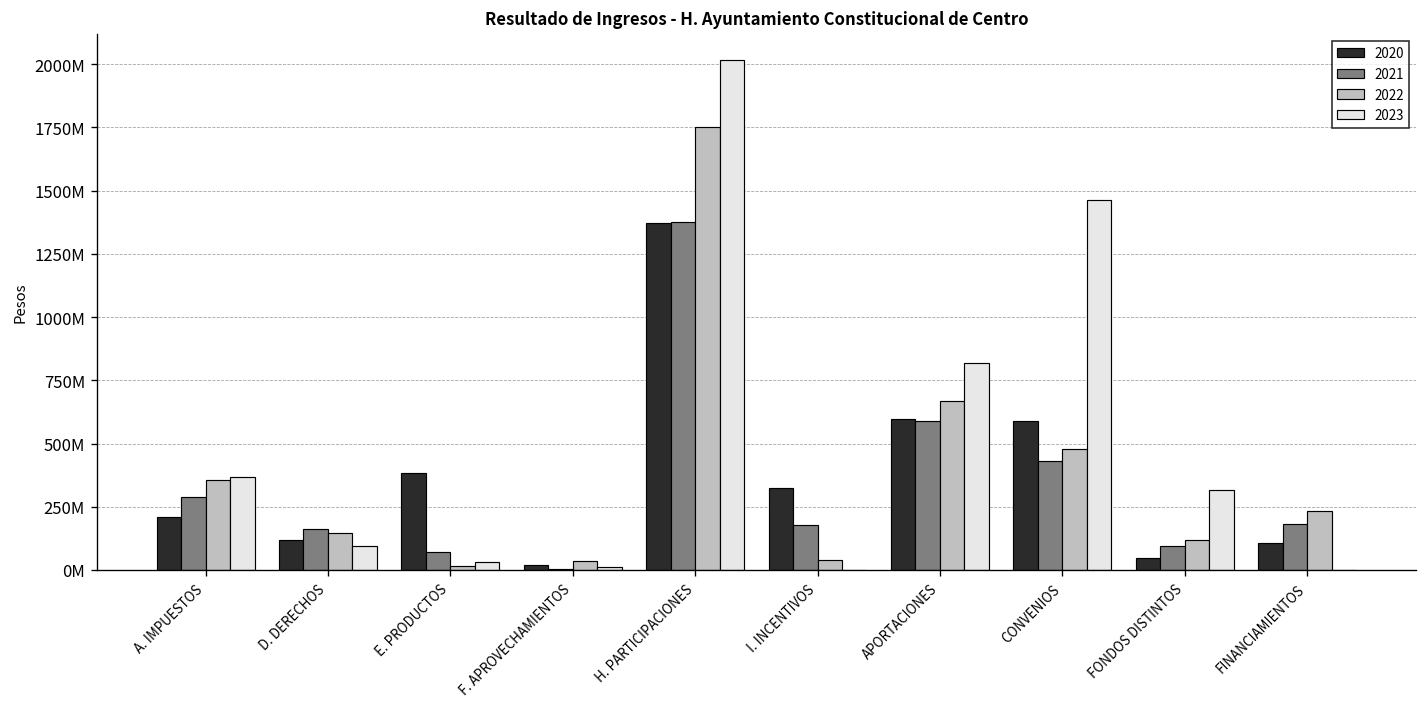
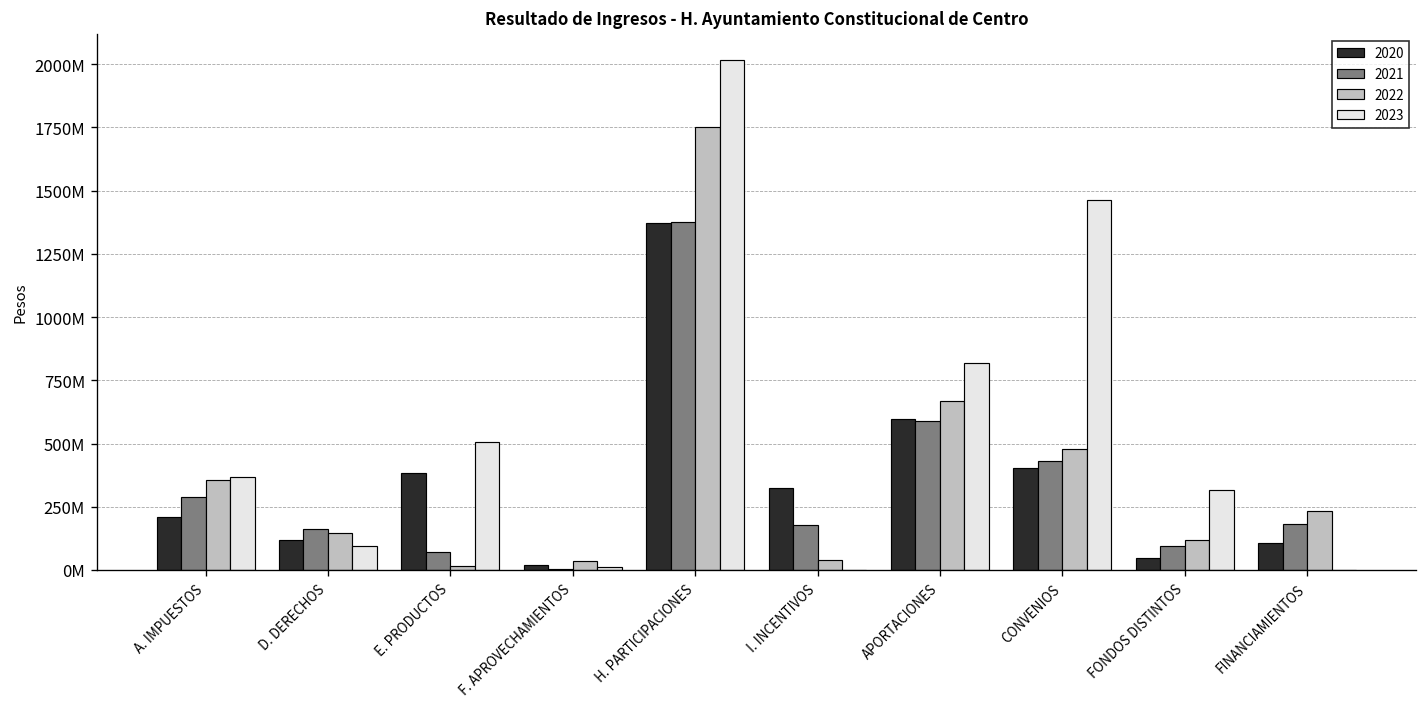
  {
    "2020": {
      "A. IMPUESTOS": 210000000,
      "D. DERECHOS": 120000000,
      "E. PRODUCTOS": 390000000,
      "F. APROVECHAMIENTOS": 20000000,
      "H. PARTICIPACIONES": 1370000000,
      "I. INCENTIVOS": 320000000,
      "APORTACIONES": 600000000,
-     "CONVENIOS": 590000000,
+     "CONVENIOS": 400000000,
      "FONDOS DISTINTOS": 50000000,
      "FINANCIAMIENTOS": 110000000
    },
    "2021": {
      "A. IMPUESTOS": 290000000,
      "D. DERECHOS": 160000000,
      "E. PRODUCTOS": 70000000,
      "H. PARTICIPACIONES": 1370000000,
      "I. INCENTIVOS": 180000000,
      "APORTACIONES": 590000000,
      "CONVENIOS": 430000000,
      "FONDOS DISTINTOS": 90000000,
      "FINANCIAMIENTOS": 180000000
    },
    "2022": {
      "A. IMPUESTOS": 360000000,
      "D. DERECHOS": 140000000,
      "E. PRODUCTOS": 20000000,
      "F. APROVECHAMIENTOS": 40000000,
      "H. PARTICIPACIONES": 1750000000,
      "I. INCENTIVOS": 40000000,
      "APORTACIONES": 670000000,
      "CONVENIOS": 480000000,
      "FONDOS DISTINTOS": 120000000,
      "FINANCIAMIENTOS": 230000000
    },
    "2023": {
      "A. IMPUESTOS": 370000000,
      "D. DERECHOS": 100000000,
-     "E. PRODUCTOS": 30000000,
+     "E. PRODUCTOS": 500000000,
      "F. APROVECHAMIENTOS": 10000000,
      "H. PARTICIPACIONES": 2020000000,
      "APORTACIONES": 820000000,
      "CONVENIOS": 1460000000,
      "FONDOS DISTINTOS": 320000000,
      "FINANCIAMIENTOS": 0
    }
  }
